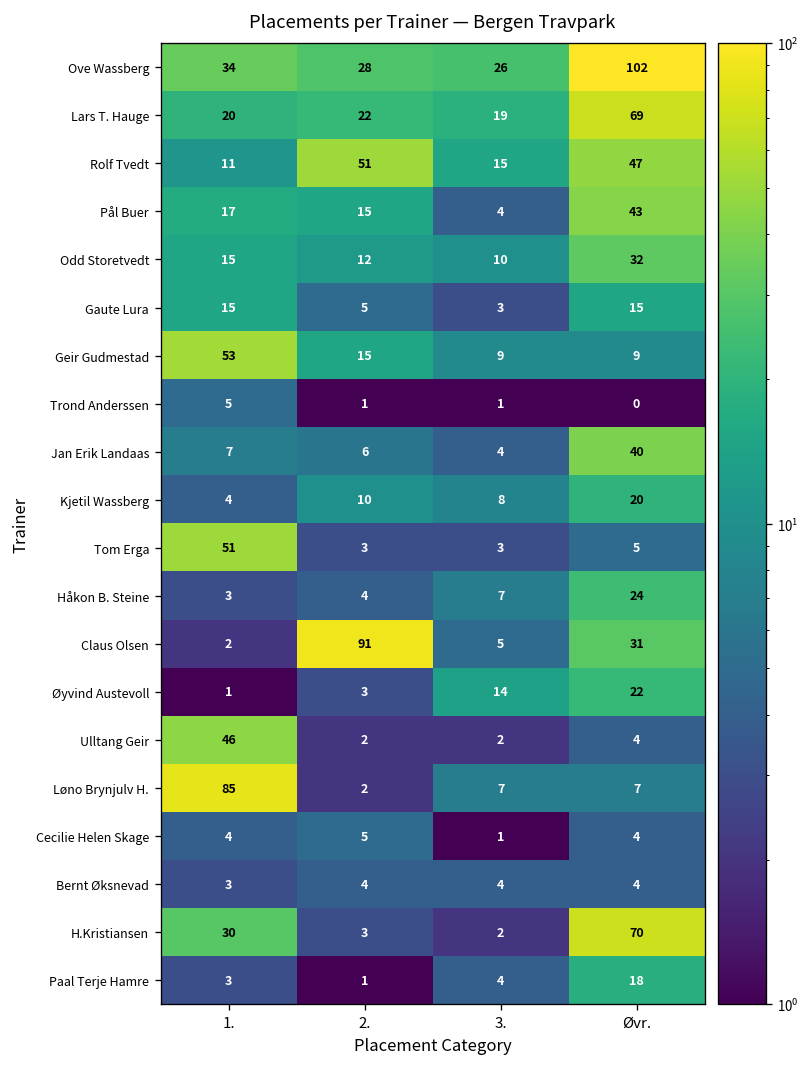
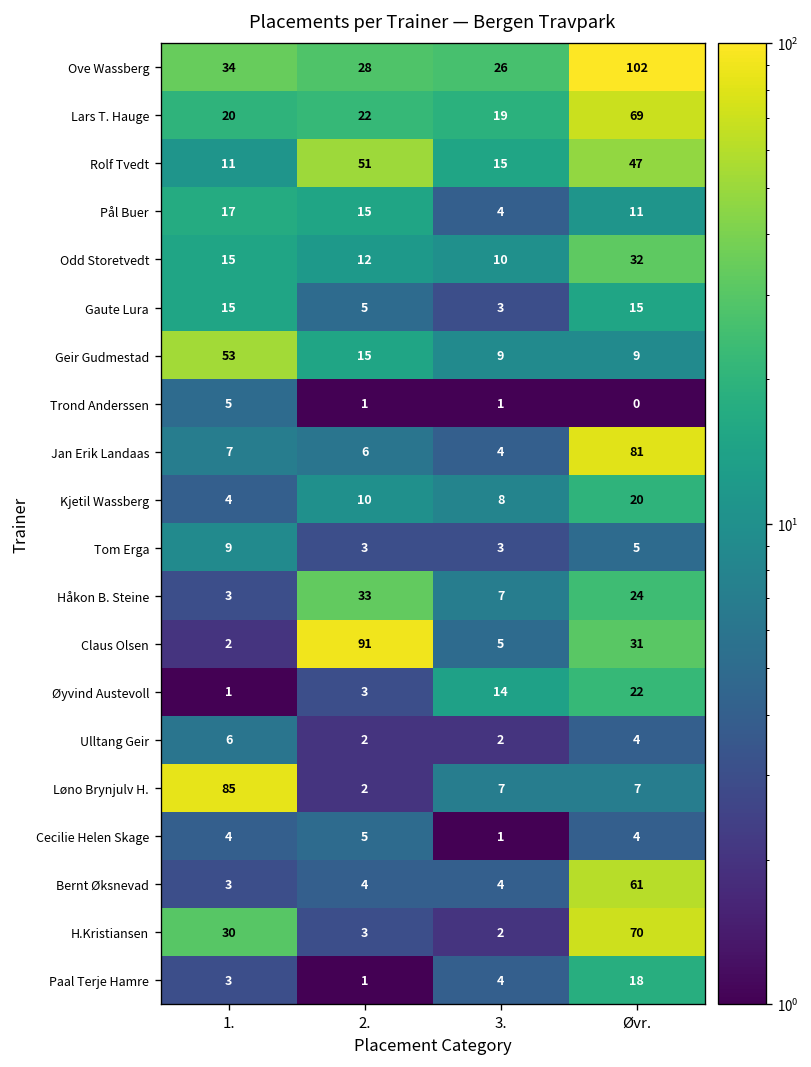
  {
    "Ove Wassberg": {
      "1.": 34,
      "2.": 28,
      "3.": 26,
      "Øvr.": 102
    },
    "Lars T. Hauge": {
      "1.": 20,
      "2.": 22,
      "3.": 19,
      "Øvr.": 69
    },
    "Rolf Tvedt": {
      "1.": 11,
      "2.": 51,
      "3.": 15,
      "Øvr.": 47
    },
    "Pål Buer": {
      "1.": 17,
      "2.": 15,
      "3.": 4,
-     "Øvr.": 43
+     "Øvr.": 11
    },
    "Odd Storetvedt": {
      "1.": 15,
      "2.": 12,
      "3.": 10,
      "Øvr.": 32
    },
    "Gaute Lura": {
      "1.": 15,
      "2.": 5,
      "3.": 3,
      "Øvr.": 15
    },
    "Geir Gudmestad": {
      "1.": 53,
      "2.": 15,
      "3.": 9,
      "Øvr.": 9
    },
    "Trond Anderssen": {
      "1.": 5,
      "2.": 1,
      "3.": 1,
      "Øvr.": 0
    },
    "Jan Erik Landaas": {
      "1.": 7,
      "2.": 6,
      "3.": 4,
-     "Øvr.": 40
+     "Øvr.": 81
    },
    "Kjetil Wassberg": {
      "1.": 4,
      "2.": 10,
      "3.": 8,
      "Øvr.": 20
    },
    "Tom Erga": {
-     "1.": 51,
+     "1.": 9,
      "2.": 3,
      "3.": 3,
      "Øvr.": 5
    },
    "Håkon B. Steine": {
      "1.": 3,
-     "2.": 4,
+     "2.": 33,
      "3.": 7,
      "Øvr.": 24
    },
    "Claus Olsen": {
      "1.": 2,
      "2.": 91,
      "3.": 5,
      "Øvr.": 31
    },
    "Øyvind Austevoll": {
      "1.": 1,
      "2.": 3,
      "3.": 14,
      "Øvr.": 22
    },
    "Ulltang Geir": {
-     "1.": 46,
+     "1.": 6,
      "2.": 2,
      "3.": 2,
      "Øvr.": 4
    },
    "Løno Brynjulv H.": {
      "1.": 85,
      "2.": 2,
      "3.": 7,
      "Øvr.": 7
    },
    "Cecilie Helen Skage": {
      "1.": 4,
      "2.": 5,
      "3.": 1,
      "Øvr.": 4
    },
    "Bernt Øksnevad": {
      "1.": 3,
      "2.": 4,
      "3.": 4,
-     "Øvr.": 4
+     "Øvr.": 61
    },
    "H.Kristiansen": {
      "1.": 30,
      "2.": 3,
      "3.": 2,
      "Øvr.": 70
    },
    "Paal Terje Hamre": {
      "1.": 3,
      "2.": 1,
      "3.": 4,
      "Øvr.": 18
    }
  }
